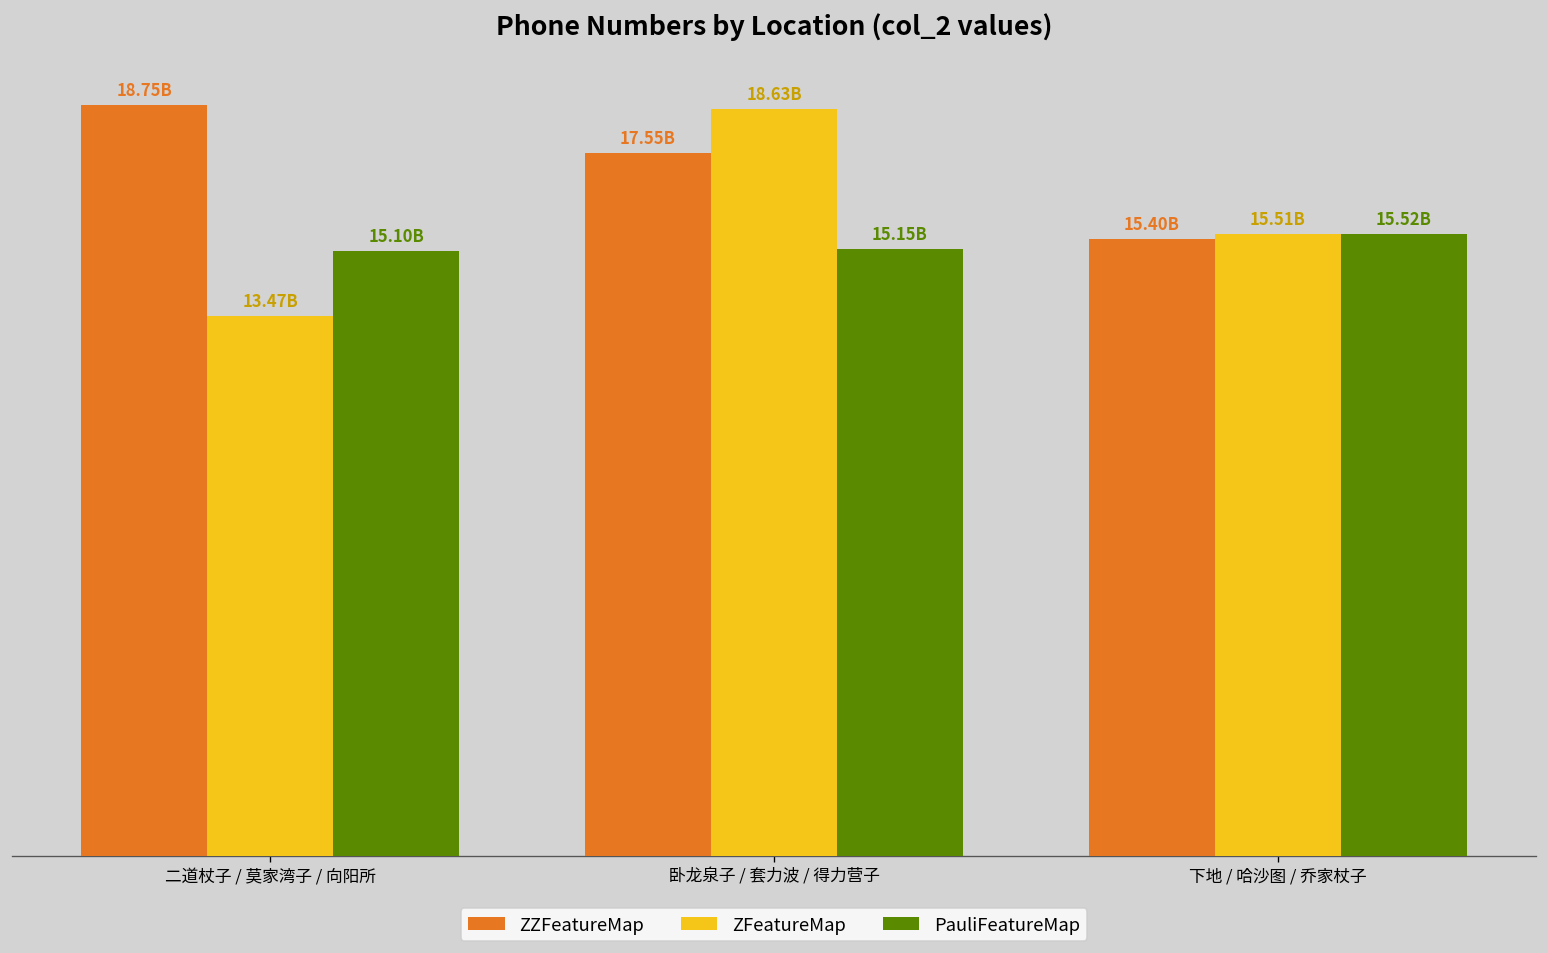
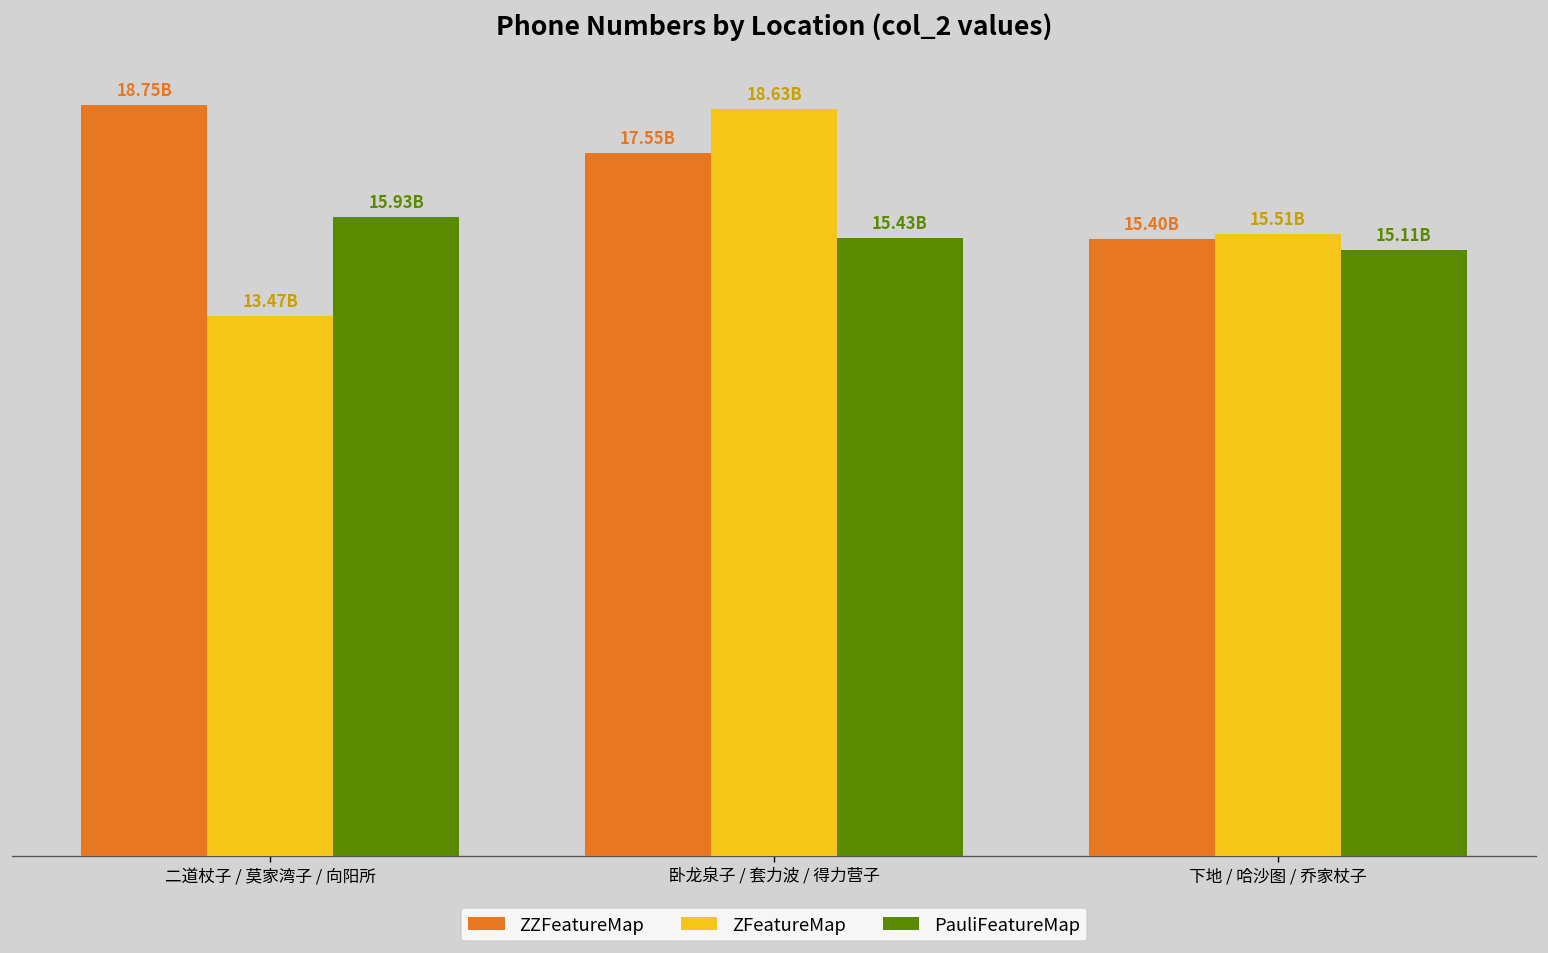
  {
    "ZZFeatureMap": {
      "二道杖子 / 莫家湾子 / 向阳所": "18.75B",
      "卧龙泉子 / 套力波 / 得力营子": "17.55B",
      "下地 / 哈沙图 / 乔家杖子": "15.40B"
    },
    "ZFeatureMap": {
      "二道杖子 / 莫家湾子 / 向阳所": "13.47B",
      "卧龙泉子 / 套力波 / 得力营子": "18.63B",
      "下地 / 哈沙图 / 乔家杖子": "15.51B"
    },
    "PauliFeatureMap": {
-     "二道杖子 / 莫家湾子 / 向阳所": "15.10B",
-     "卧龙泉子 / 套力波 / 得力营子": "15.15B",
-     "下地 / 哈沙图 / 乔家杖子": "15.52B"
+     "二道杖子 / 莫家湾子 / 向阳所": "15.93B",
+     "卧龙泉子 / 套力波 / 得力营子": "15.43B",
+     "下地 / 哈沙图 / 乔家杖子": "15.11B"
    }
  }
